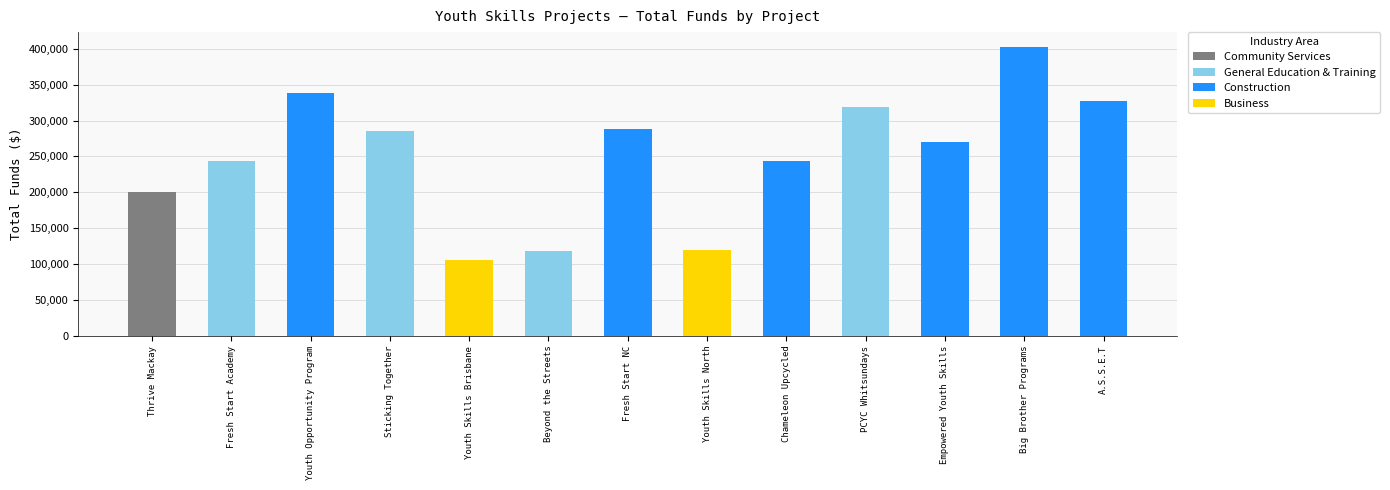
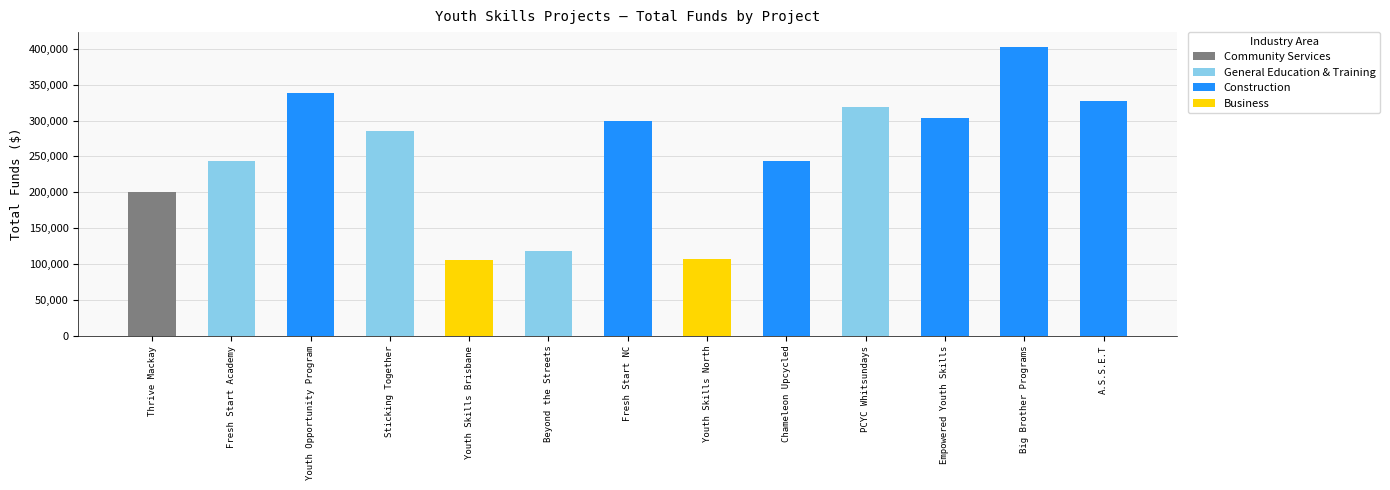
  {
    "Thrive Mackay": "200,000",
    "Fresh Start Academy": "240,000",
    "Youth Opportunity Program": "340,000",
    "Sticking Together": "290,000",
    "Youth Skills Brisbane": "110,000",
    "Beyond the Streets": "120,000",
-   "Fresh Start NC": "290,000",
-   "Youth Skills North": "120,000",
+   "Fresh Start NC": "300,000",
+   "Youth Skills North": "110,000",
    "Chameleon Upcycled": "240,000",
    "PCYC Whitsundays": "320,000",
-   "Empowered Youth Skills": "270,000",
+   "Empowered Youth Skills": "300,000",
    "Big Brother Programs": "400,000",
    "A.S.S.E.T": "330,000"
  }
